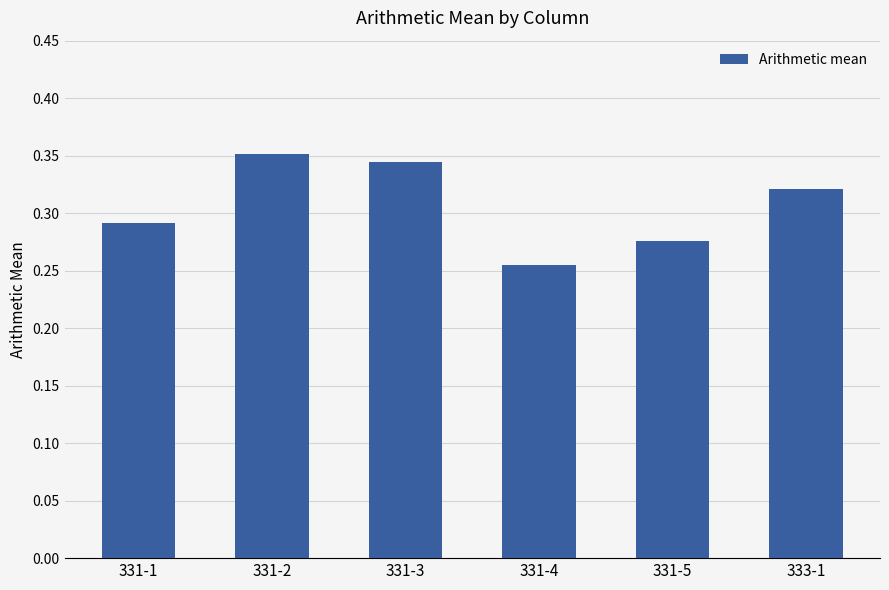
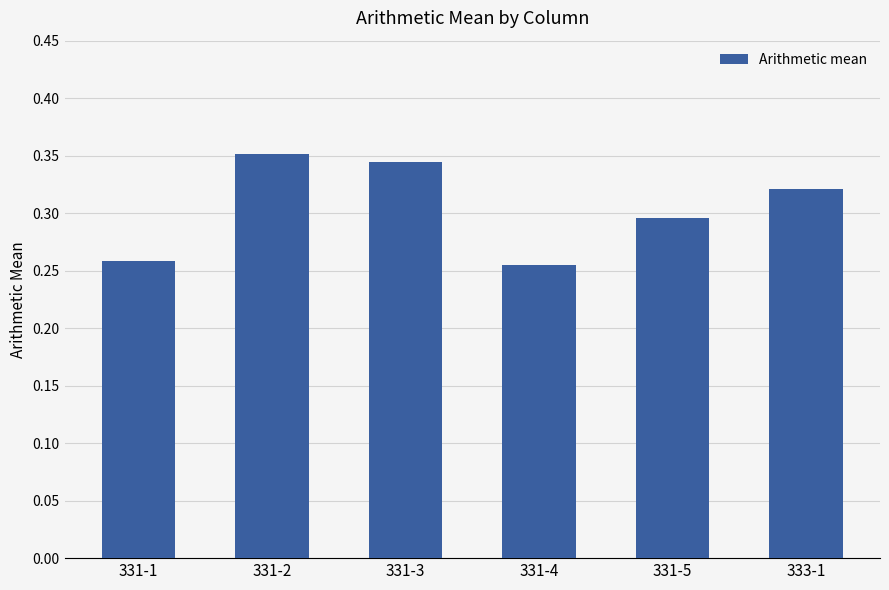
  {
-   "331-1": 0.291,
+   "331-1": 0.259,
    "331-2": 0.351,
    "331-3": 0.345,
    "331-4": 0.255,
-   "331-5": 0.276,
+   "331-5": 0.295,
    "333-1": 0.321
  }
